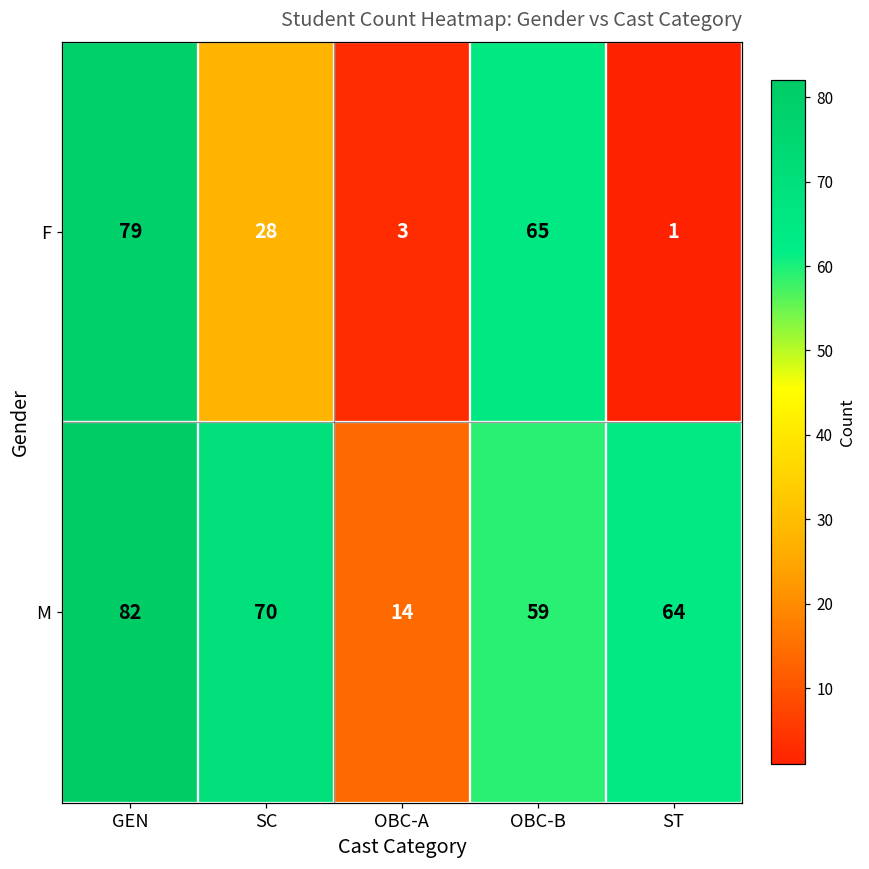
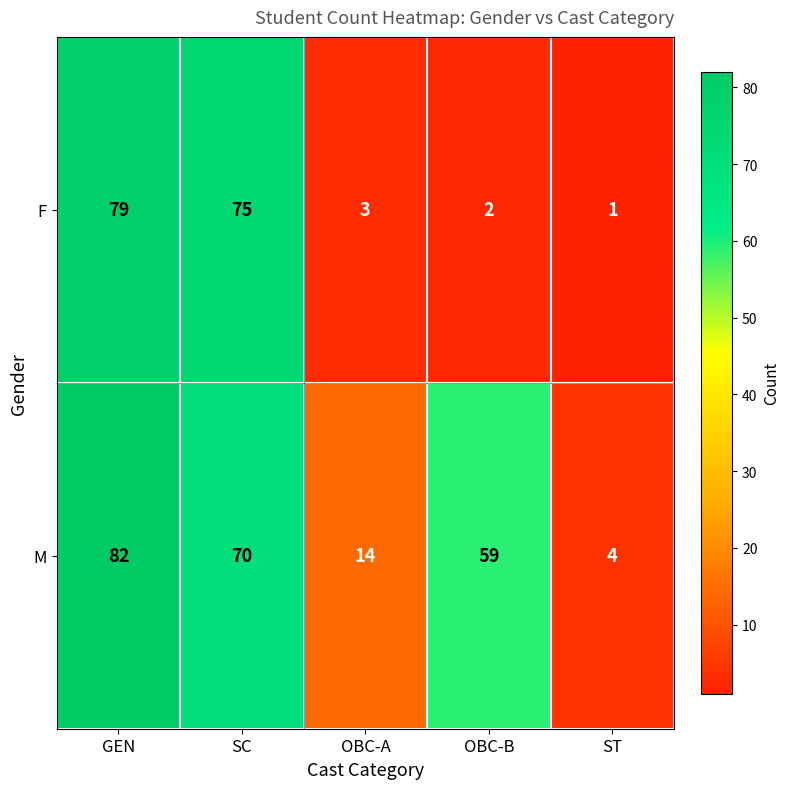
  {
    "F": {
      "GEN": 79,
-     "SC": 28,
+     "SC": 75,
      "OBC-A": 3,
-     "OBC-B": 65,
+     "OBC-B": 2,
      "ST": 1
    },
    "M": {
      "GEN": 82,
      "SC": 70,
      "OBC-A": 14,
      "OBC-B": 59,
-     "ST": 64
+     "ST": 4
    }
  }
